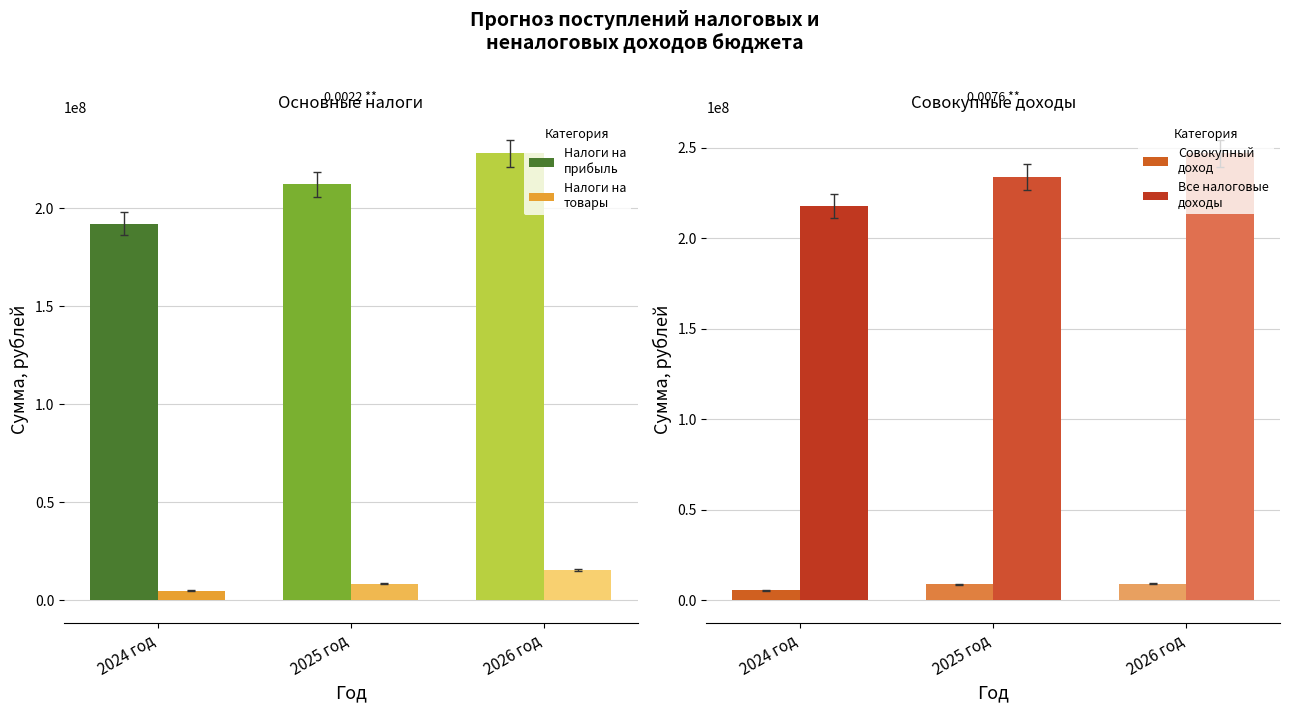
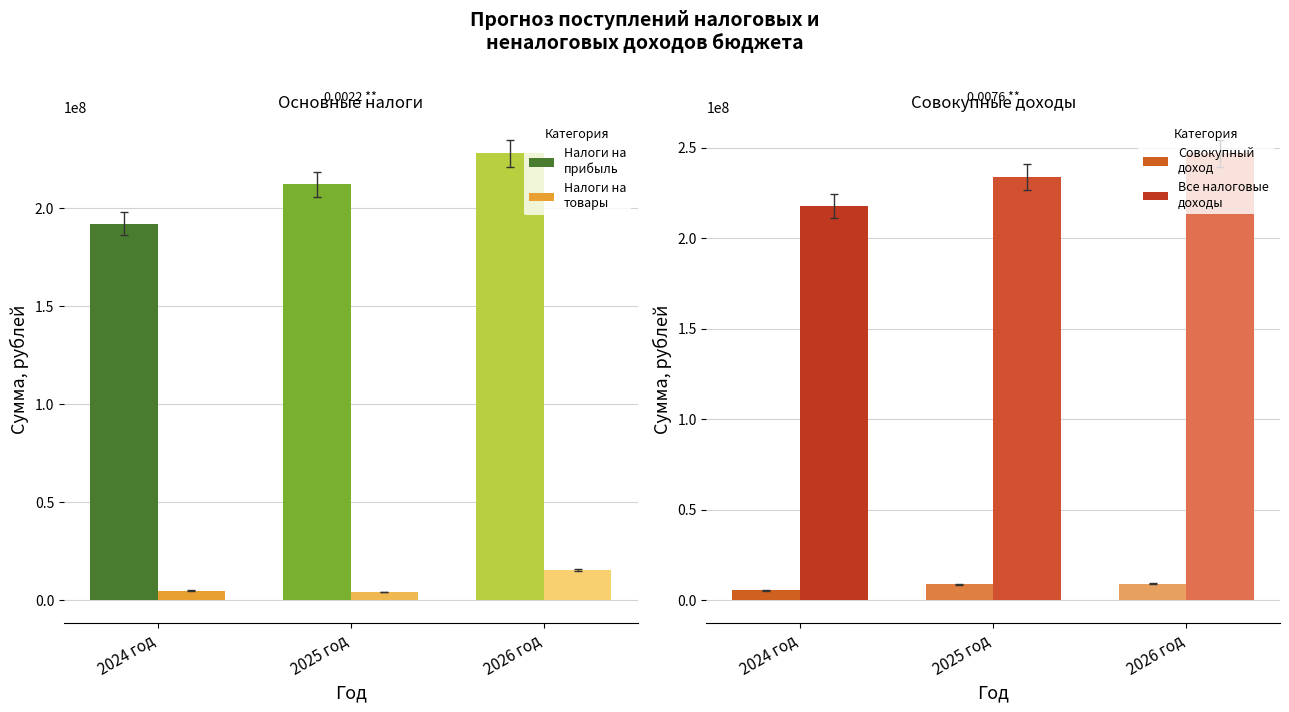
  {
    "Основные налоги": {
      "Налоги на прибыль": {
        "2024 год": 192000000,
        "2025 год": 212000000,
        "2026 год": 228000000
      },
      "Налоги на товары": {
        "2024 год": 5000000,
-       "2025 год": 8000000,
+       "2025 год": 4000000,
        "2026 год": 15000000
      }
    }
  }
